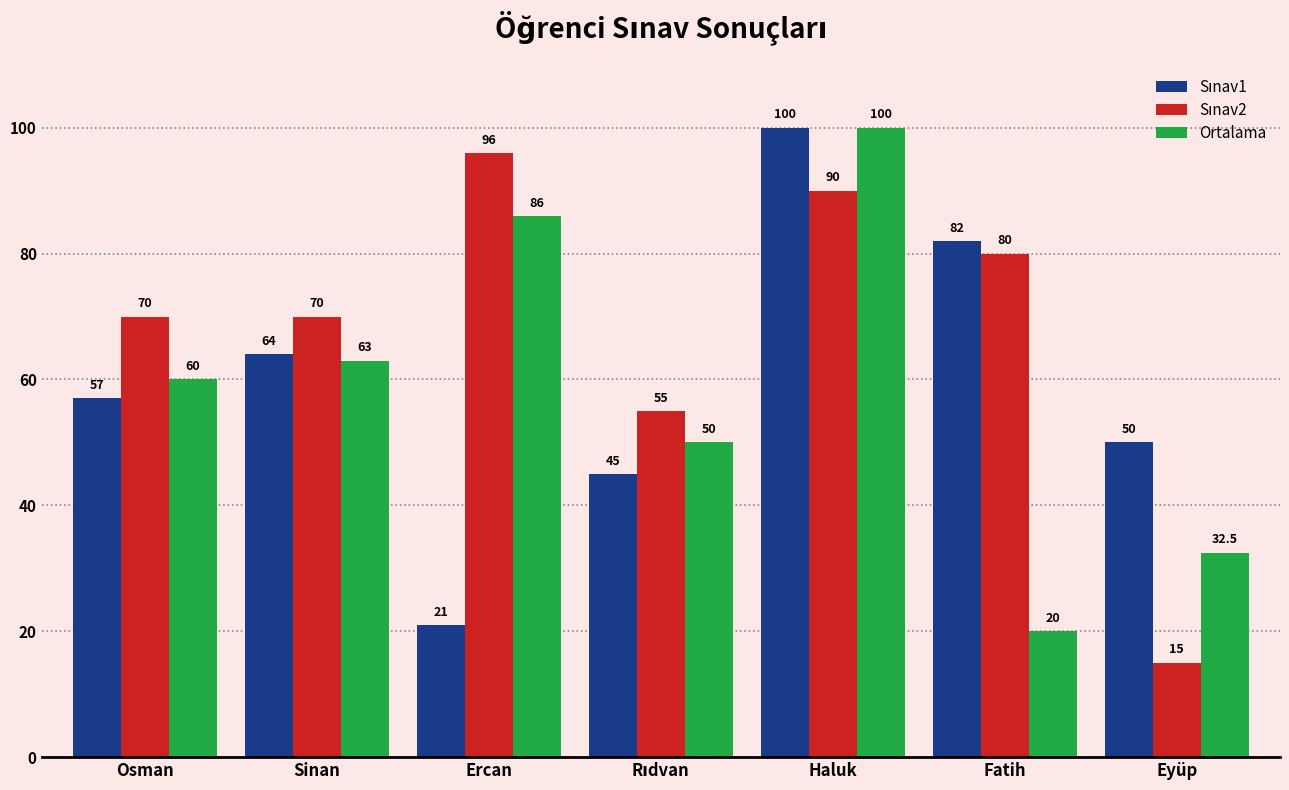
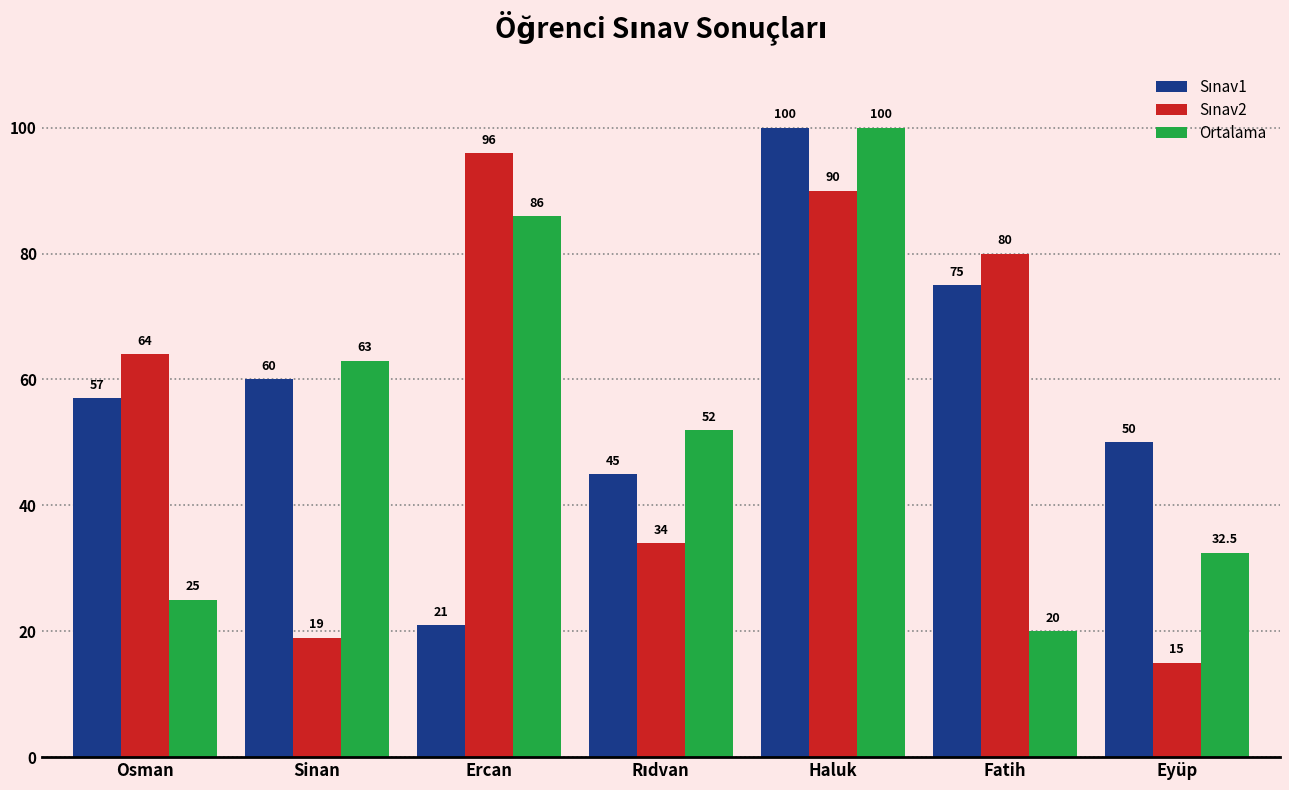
  {
    "Sınav1": {
      "Osman": 57,
-     "Sinan": 64,
+     "Sinan": 60,
      "Ercan": 21,
      "Rıdvan": 45,
      "Haluk": 100,
-     "Fatih": 82,
+     "Fatih": 75,
      "Eyüp": 50
    },
    "Sınav2": {
-     "Osman": 70,
-     "Sinan": 70,
+     "Osman": 64,
+     "Sinan": 19,
      "Ercan": 96,
-     "Rıdvan": 55,
+     "Rıdvan": 34,
      "Haluk": 90,
      "Fatih": 80,
      "Eyüp": 15
    },
    "Ortalama": {
-     "Osman": 60,
+     "Osman": 25,
      "Sinan": 63,
      "Ercan": 86,
-     "Rıdvan": 50,
+     "Rıdvan": 52,
      "Haluk": 100,
      "Fatih": 20,
      "Eyüp": 32.5
    }
  }
